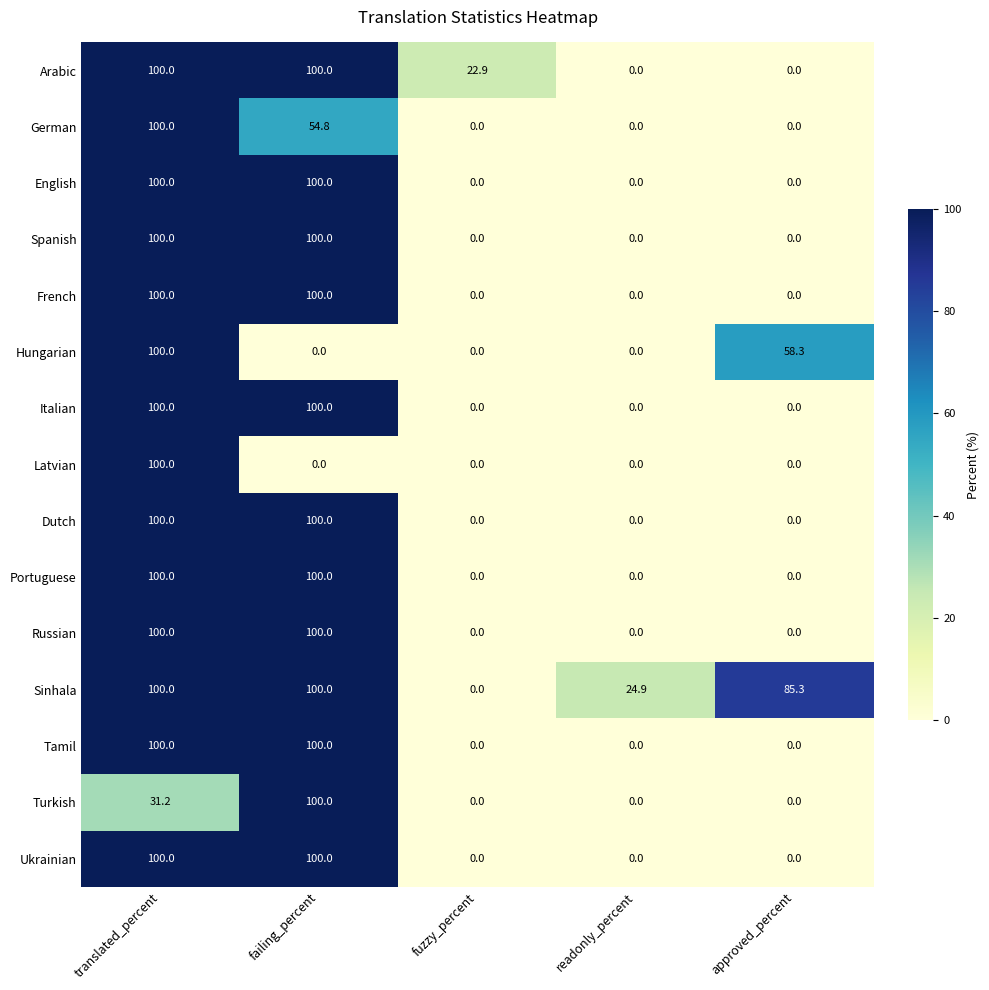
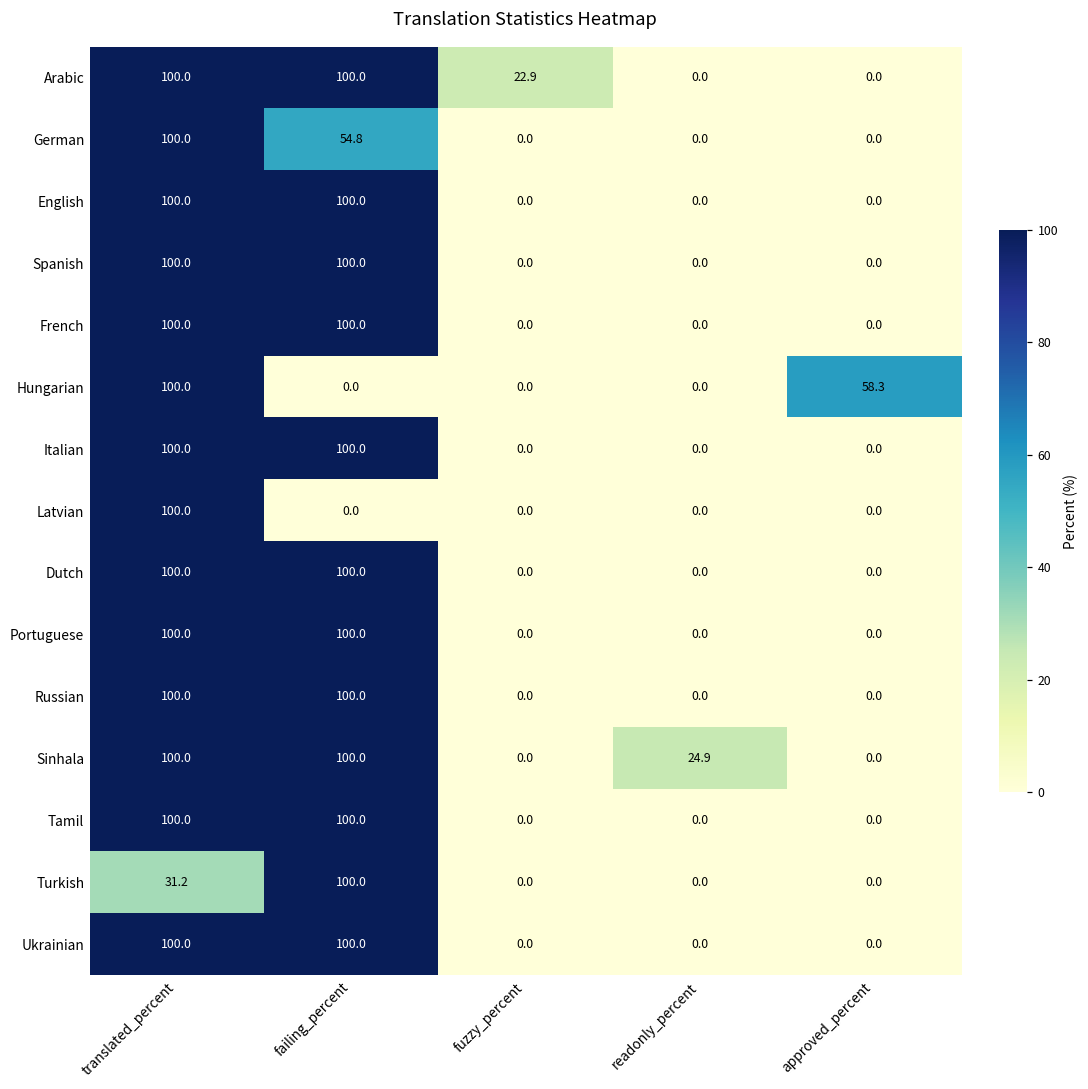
  {
    "Arabic": {
      "translated_percent": 100.0,
      "failing_percent": 100.0,
      "fuzzy_percent": 22.9,
      "readonly_percent": 0.0,
      "approved_percent": 0.0
    },
    "German": {
      "translated_percent": 100.0,
      "failing_percent": 54.8,
      "fuzzy_percent": 0.0,
      "readonly_percent": 0.0,
      "approved_percent": 0.0
    },
    "English": {
      "translated_percent": 100.0,
      "failing_percent": 100.0,
      "fuzzy_percent": 0.0,
      "readonly_percent": 0.0,
      "approved_percent": 0.0
    },
    "Spanish": {
      "translated_percent": 100.0,
      "failing_percent": 100.0,
      "fuzzy_percent": 0.0,
      "readonly_percent": 0.0,
      "approved_percent": 0.0
    },
    "French": {
      "translated_percent": 100.0,
      "failing_percent": 100.0,
      "fuzzy_percent": 0.0,
      "readonly_percent": 0.0,
      "approved_percent": 0.0
    },
    "Hungarian": {
      "translated_percent": 100.0,
      "failing_percent": 0.0,
      "fuzzy_percent": 0.0,
      "readonly_percent": 0.0,
      "approved_percent": 58.3
    },
    "Italian": {
      "translated_percent": 100.0,
      "failing_percent": 100.0,
      "fuzzy_percent": 0.0,
      "readonly_percent": 0.0,
      "approved_percent": 0.0
    },
    "Latvian": {
      "translated_percent": 100.0,
      "failing_percent": 0.0,
      "fuzzy_percent": 0.0,
      "readonly_percent": 0.0,
      "approved_percent": 0.0
    },
    "Dutch": {
      "translated_percent": 100.0,
      "failing_percent": 100.0,
      "fuzzy_percent": 0.0,
      "readonly_percent": 0.0,
      "approved_percent": 0.0
    },
    "Portuguese": {
      "translated_percent": 100.0,
      "failing_percent": 100.0,
      "fuzzy_percent": 0.0,
      "readonly_percent": 0.0,
      "approved_percent": 0.0
    },
    "Russian": {
      "translated_percent": 100.0,
      "failing_percent": 100.0,
      "fuzzy_percent": 0.0,
      "readonly_percent": 0.0,
      "approved_percent": 0.0
    },
    "Sinhala": {
      "translated_percent": 100.0,
      "failing_percent": 100.0,
      "fuzzy_percent": 0.0,
      "readonly_percent": 24.9,
-     "approved_percent": 85.3
+     "approved_percent": 0.0
    },
    "Tamil": {
      "translated_percent": 100.0,
      "failing_percent": 100.0,
      "fuzzy_percent": 0.0,
      "readonly_percent": 0.0,
      "approved_percent": 0.0
    },
    "Turkish": {
      "translated_percent": 31.2,
      "failing_percent": 100.0,
      "fuzzy_percent": 0.0,
      "readonly_percent": 0.0,
      "approved_percent": 0.0
    },
    "Ukrainian": {
      "translated_percent": 100.0,
      "failing_percent": 100.0,
      "fuzzy_percent": 0.0,
      "readonly_percent": 0.0,
      "approved_percent": 0.0
    }
  }
